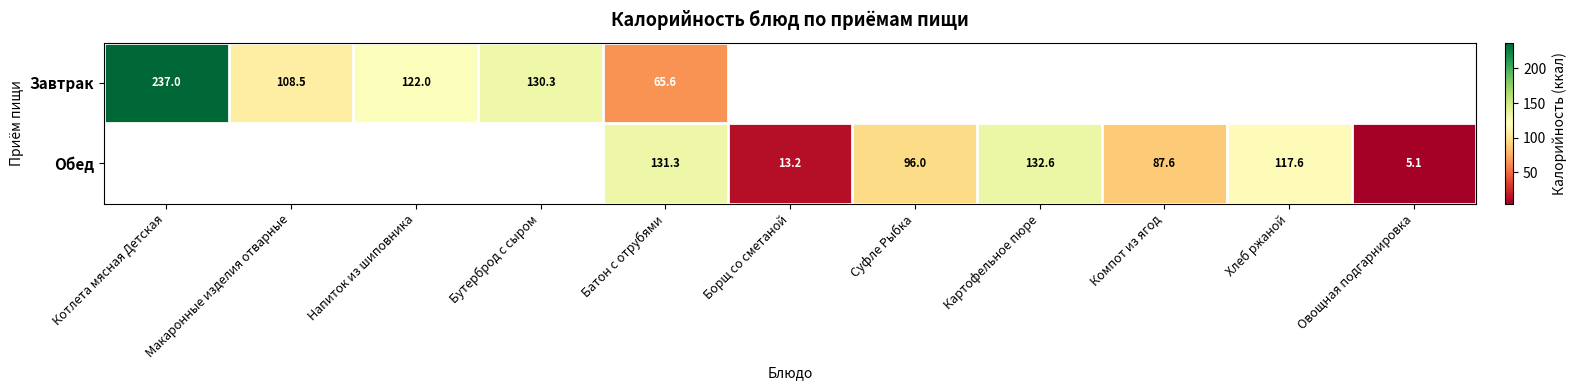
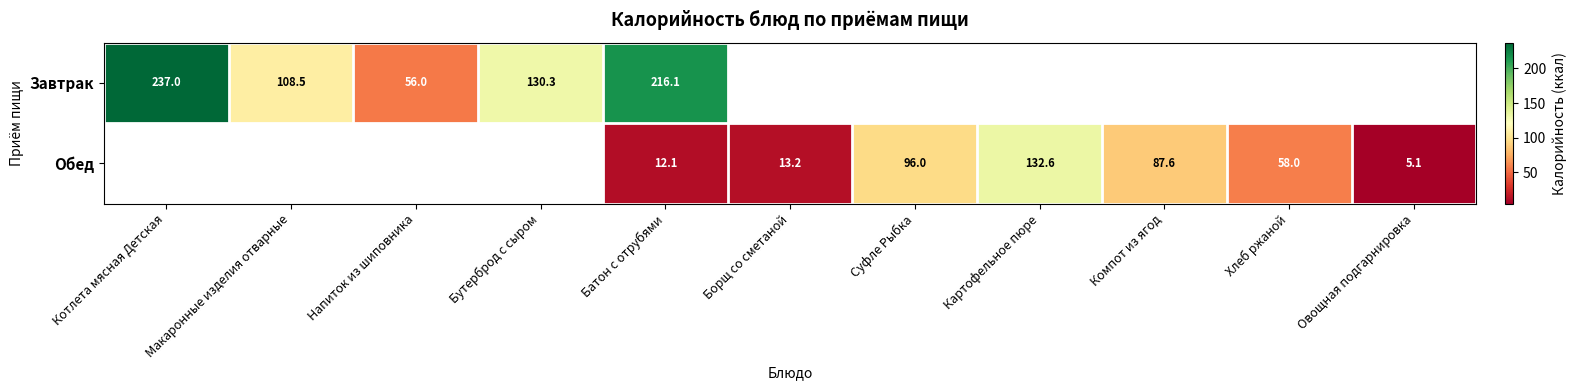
  {
    "Завтрак": {
      "Котлета мясная Детская": 237.0,
      "Макаронные изделия отварные": 108.5,
-     "Напиток из шиповника": 122.0,
+     "Напиток из шиповника": 56.0,
      "Бутерброд с сыром": 130.3,
-     "Батон с отрубями": 65.6
+     "Батон с отрубями": 216.1
    },
    "Обед": {
-     "Батон с отрубями": 131.3,
+     "Батон с отрубями": 12.1,
      "Борщ со сметаной": 13.2,
      "Суфле Рыбка": 96.0,
      "Картофельное пюре": 132.6,
      "Компот из ягод": 87.6,
-     "Хлеб ржаной": 117.6,
+     "Хлеб ржаной": 58.0,
      "Овощная подгарнировка": 5.1
    }
  }
